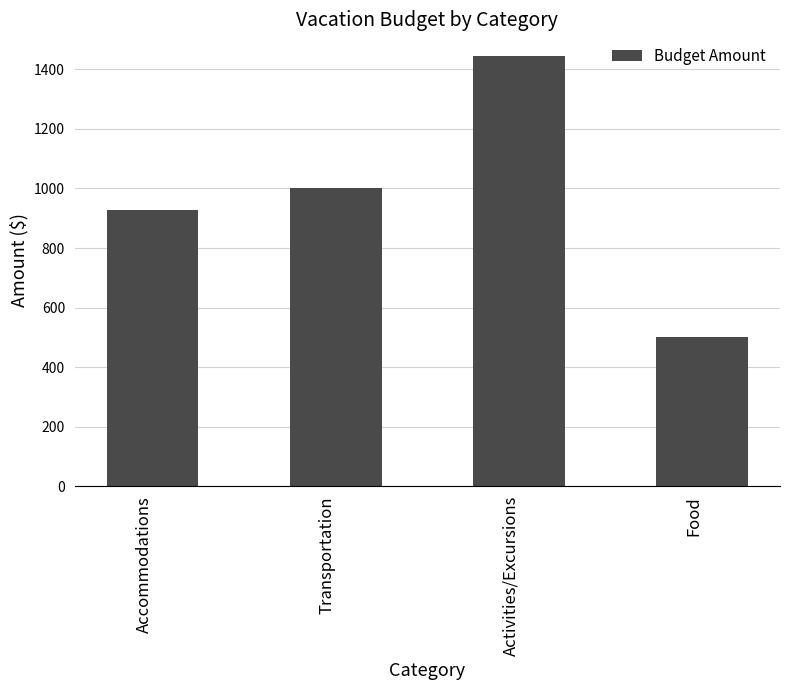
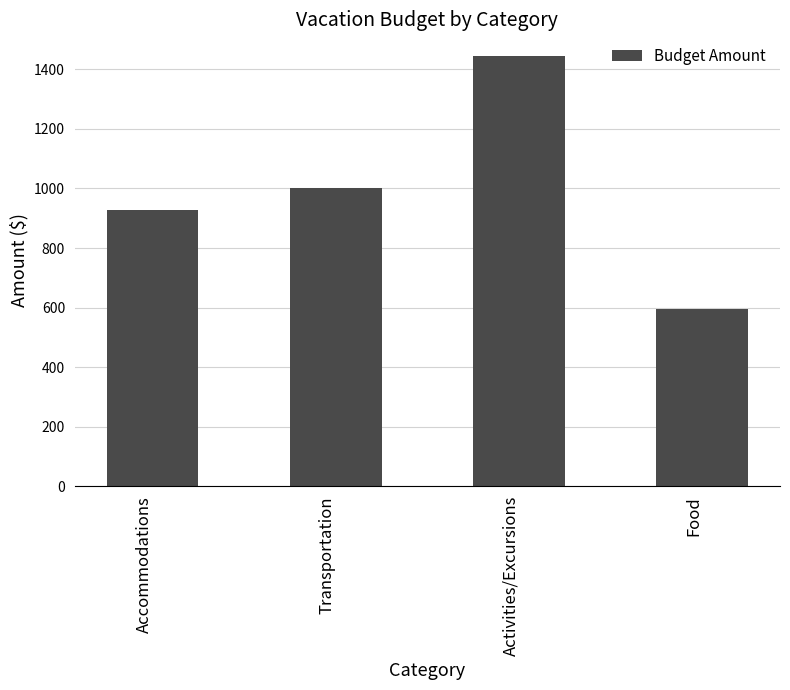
  {
    "Accommodations": 930,
    "Transportation": 1000,
    "Activities/Excursions": 1450,
-   "Food": 500
+   "Food": 600
  }
